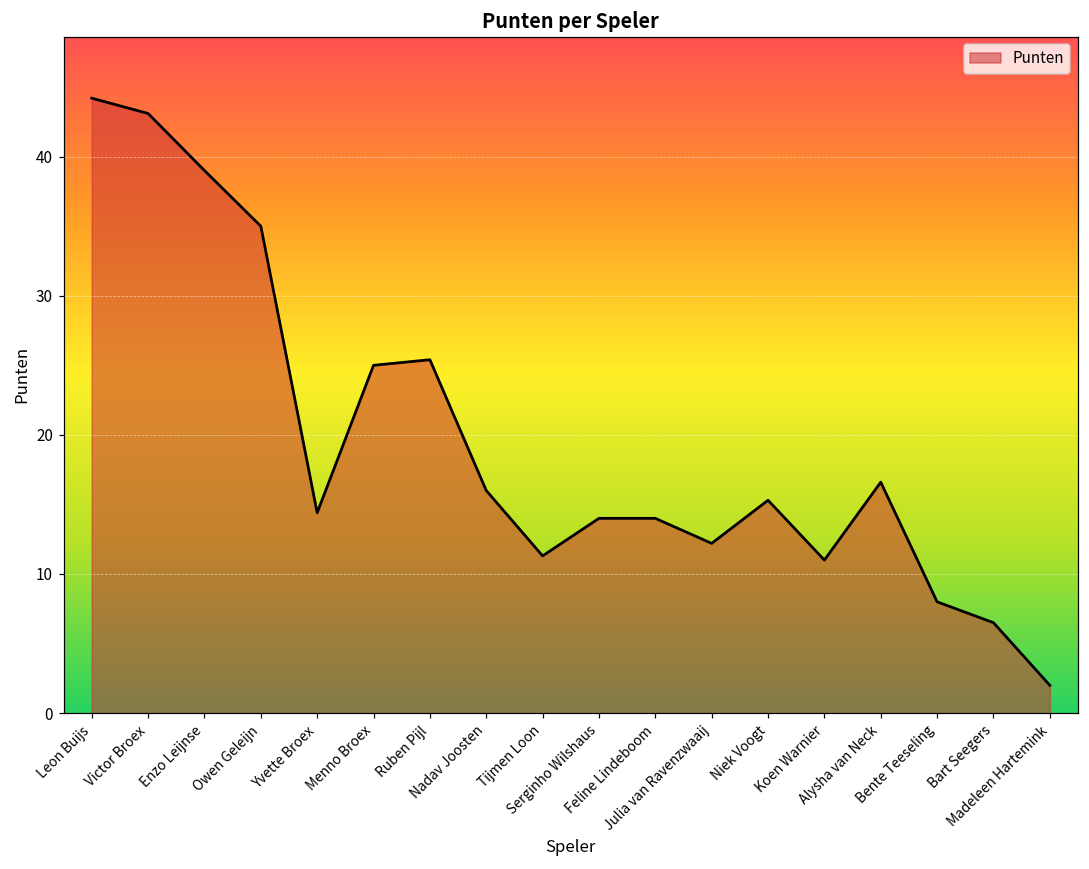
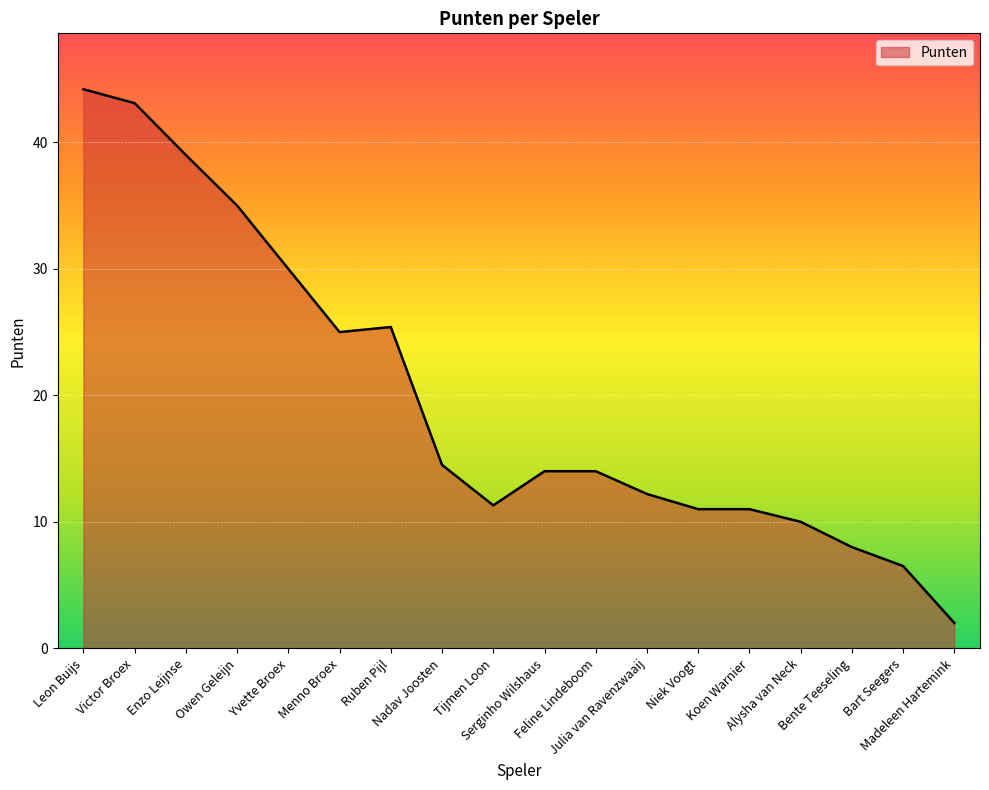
  {
    "Leon Buijs": 44.2,
    "Victor Broex": 43.1,
    "Enzo Leijnse": 39.0,
    "Owen Geleijn": 35.0,
-   "Yvette Broex": 14.4,
+   "Yvette Broex": 30.0,
    "Menno Broex": 25.0,
    "Ruben Pijl": 25.4,
-   "Nadav Joosten": 16.0,
+   "Nadav Joosten": 14.5,
    "Tijmen Loon": 11.3,
    "Serginho Wilshaus": 14.0,
    "Feline Lindeboom": 14.0,
    "Julia van Ravenzwaaij": 12.2,
-   "Niek Voogt": 15.3,
+   "Niek Voogt": 11.0,
    "Koen Warnier": 11.0,
-   "Alysha van Neck": 16.6,
+   "Alysha van Neck": 10.0,
    "Bente Teeseling": 8.0,
    "Bart Seegers": 6.5,
    "Madeleen Hartemink": 2.0
  }
